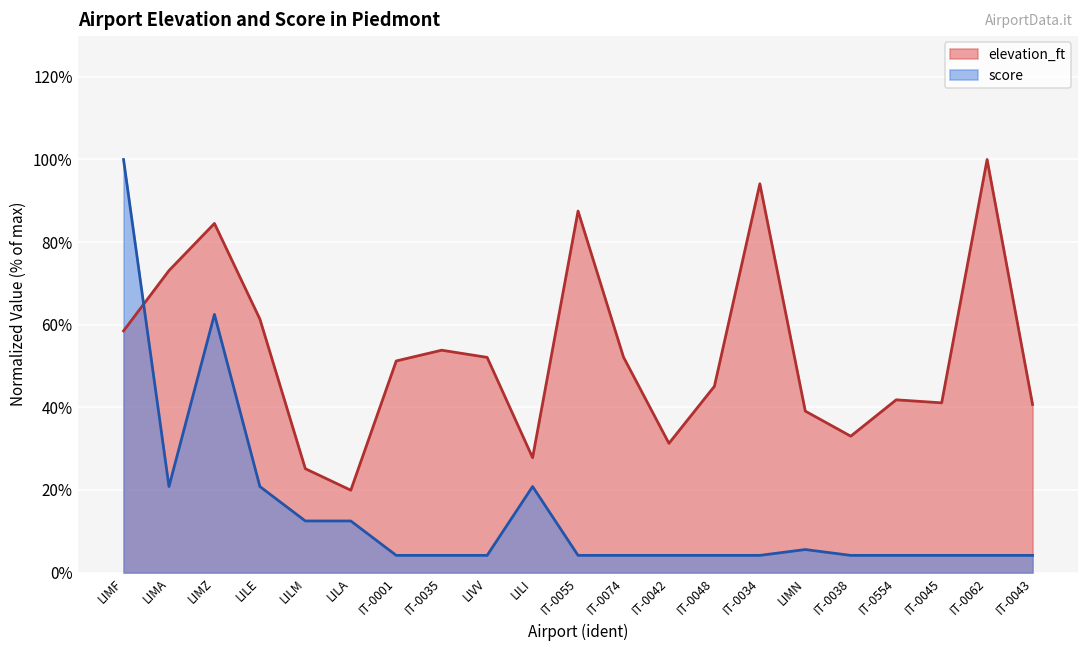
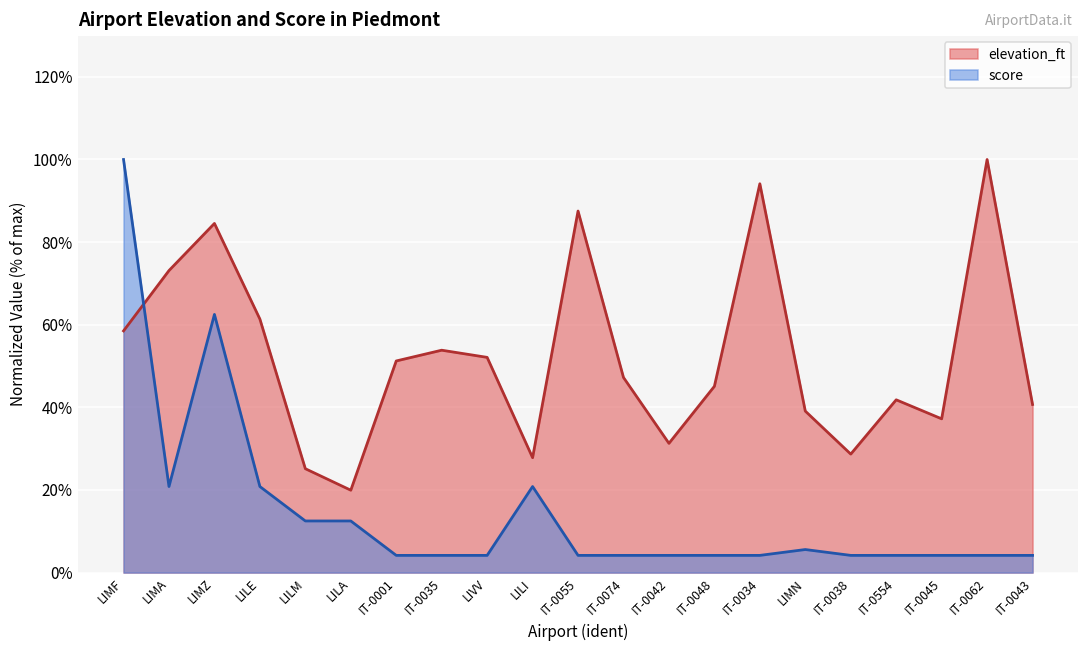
  {
    "elevation_ft": {
      "LIMF": "59%",
      "LIMA": "73%",
      "LIMZ": "85%",
      "LILE": "61%",
      "LILM": "25%",
      "LILA": "20%",
      "IT-0001": "51%",
      "IT-0035": "54%",
      "LIVV": "52%",
      "LILI": "28%",
      "IT-0055": "88%",
-     "IT-0074": "52%",
+     "IT-0074": "47%",
      "IT-0042": "31%",
      "IT-0048": "45%",
      "IT-0034": "94%",
      "LIMN": "39%",
-     "IT-0038": "33%",
+     "IT-0038": "29%",
      "IT-0554": "42%",
-     "IT-0045": "41%",
+     "IT-0045": "37%",
      "IT-0062": "100%",
      "IT-0043": "41%"
    },
    "score": {
      "LIMF": "100%",
      "LIMA": "21%",
      "LIMZ": "63%",
      "LILE": "21%",
      "LILM": "13%",
      "LILA": "13%",
      "IT-0001": "4%",
      "IT-0035": "4%",
      "LIVV": "4%",
      "LILI": "21%",
      "IT-0055": "4%",
      "IT-0074": "4%",
      "IT-0042": "4%",
      "IT-0048": "4%",
      "IT-0034": "4%",
      "LIMN": "6%",
      "IT-0038": "4%",
      "IT-0554": "4%",
      "IT-0045": "4%",
      "IT-0062": "4%",
      "IT-0043": "4%"
    }
  }
